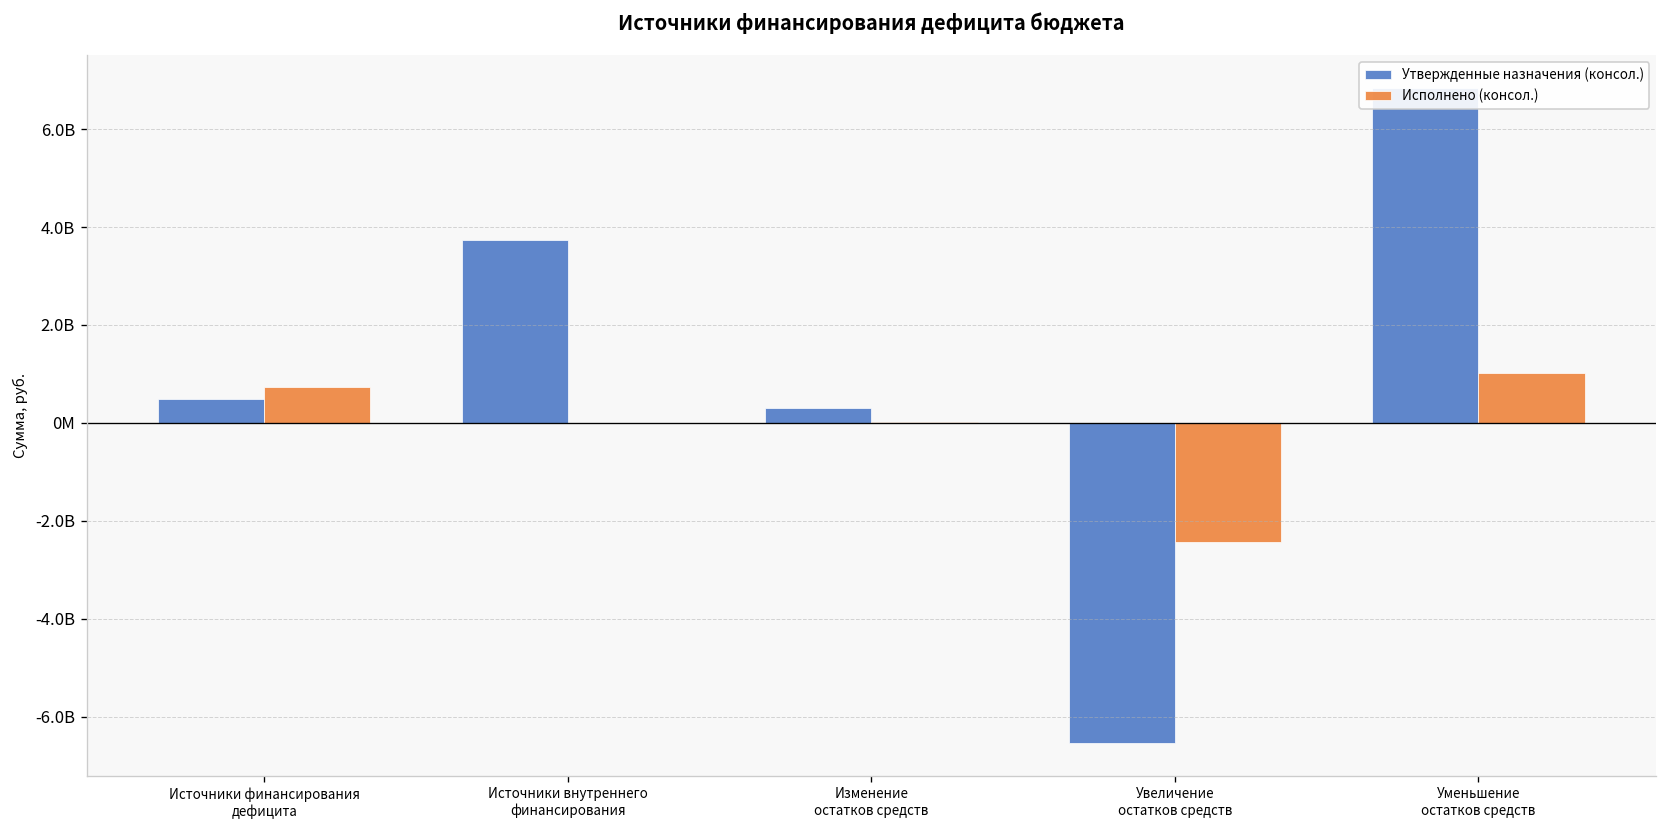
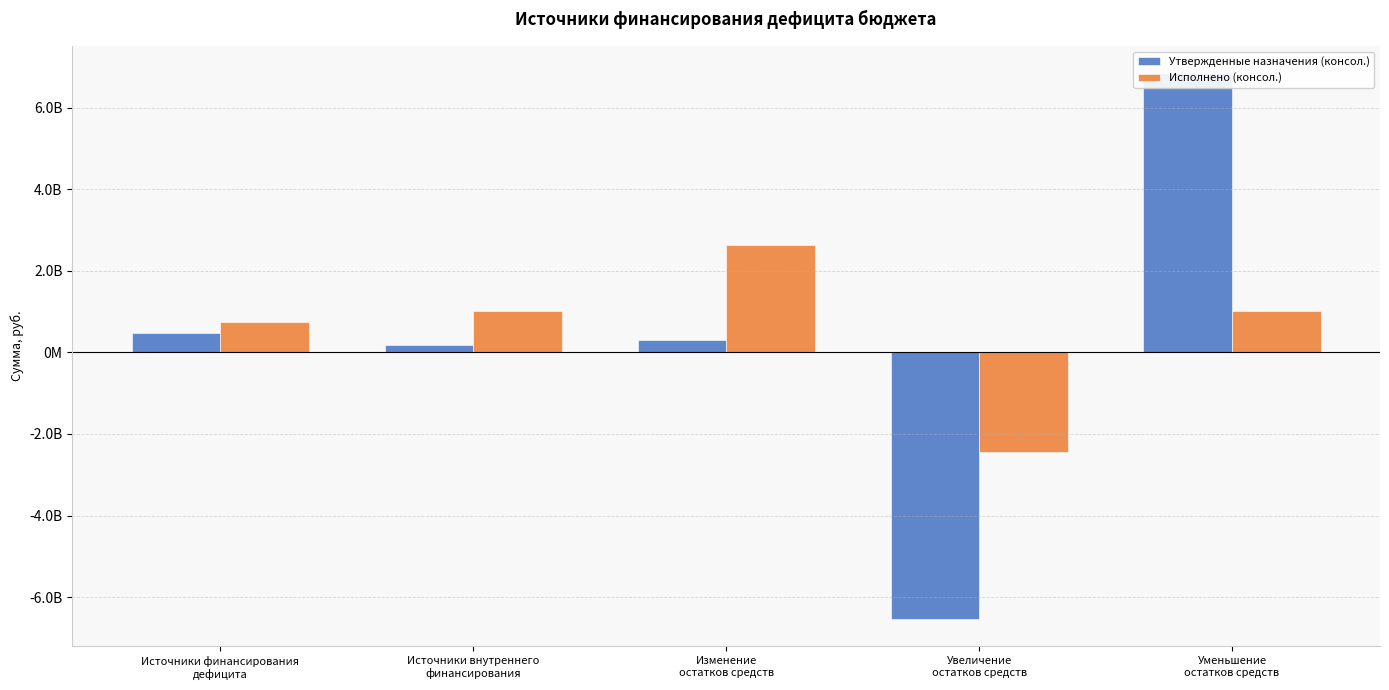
  {
    "Утвержденные назначения (консол.)": {
      "Источники финансирования дефицита": 500000000,
-     "Источники внутреннего финансирования": 3700000000,
+     "Источники внутреннего финансирования": 200000000,
      "Изменение остатков средств": 300000000,
      "Увеличение остатков средств": -6500000000
    },
    "Исполнено (консол.)": {
      "Источники финансирования дефицита": 700000000,
-     "Источники внутреннего финансирования": 0,
-     "Изменение остатков средств": 0,
+     "Источники внутреннего финансирования": 1000000000,
+     "Изменение остатков средств": 2600000000,
      "Увеличение остатков средств": -2400000000,
      "Уменьшение остатков средств": 1000000000
    }
  }
